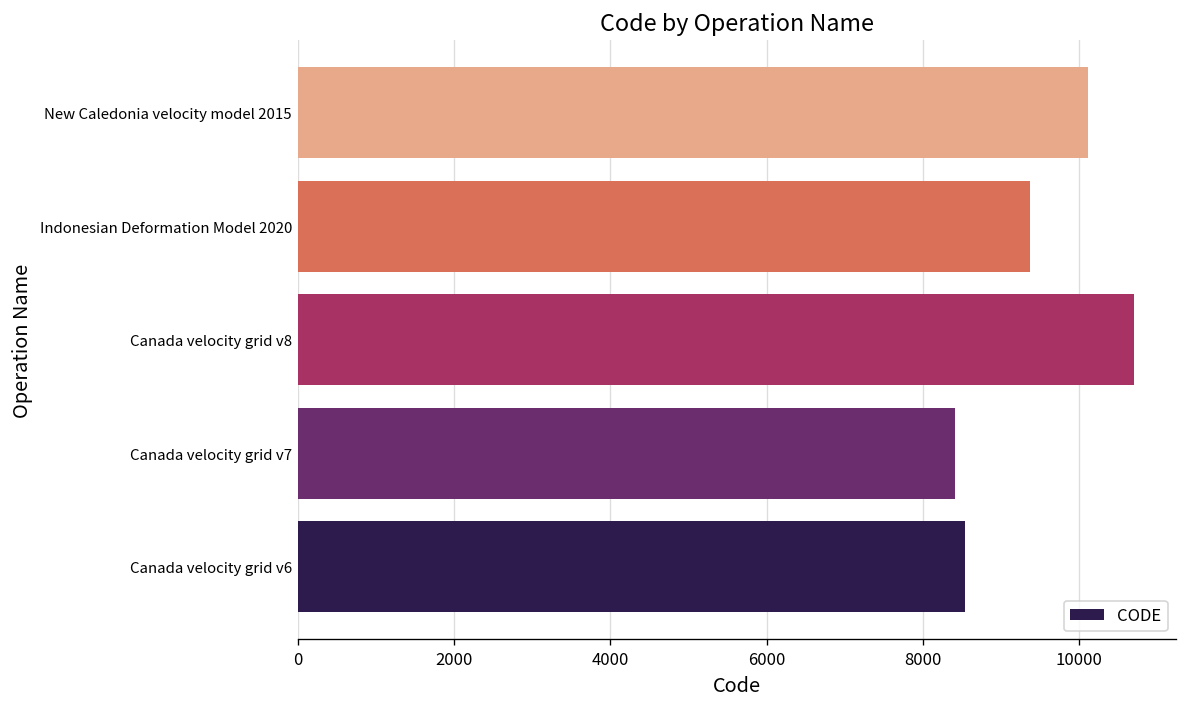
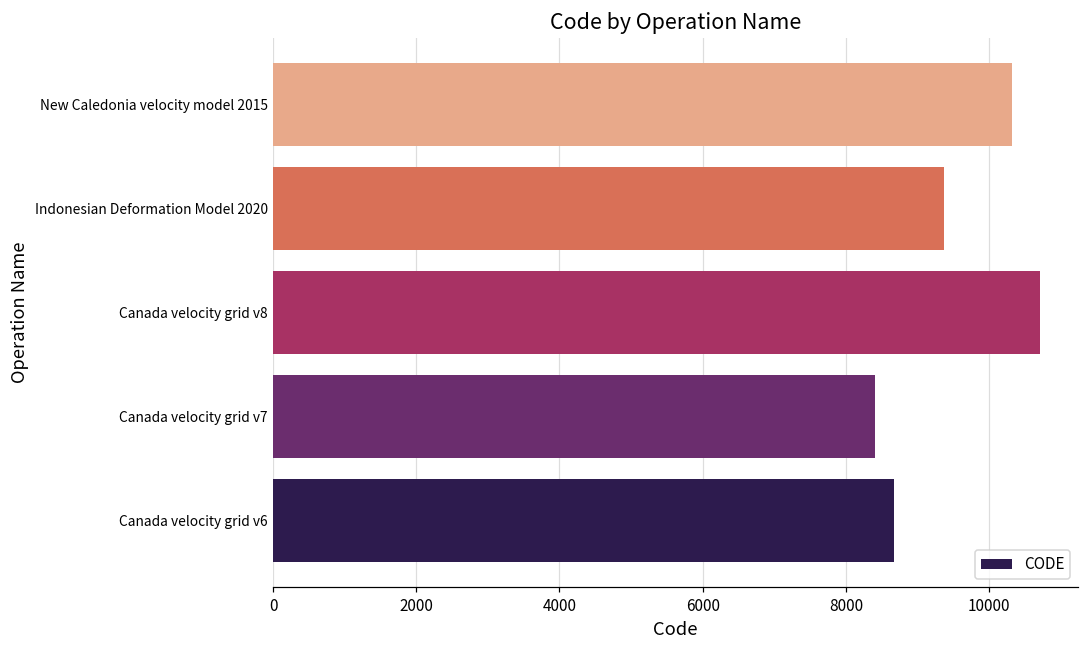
  {
-   "New Caledonia velocity model 2015": 10100,
+   "New Caledonia velocity model 2015": 10300,
    "Indonesian Deformation Model 2020": 9400,
    "Canada velocity grid v8": 10700,
    "Canada velocity grid v7": 8400,
-   "Canada velocity grid v6": 8500
+   "Canada velocity grid v6": 8700
  }
